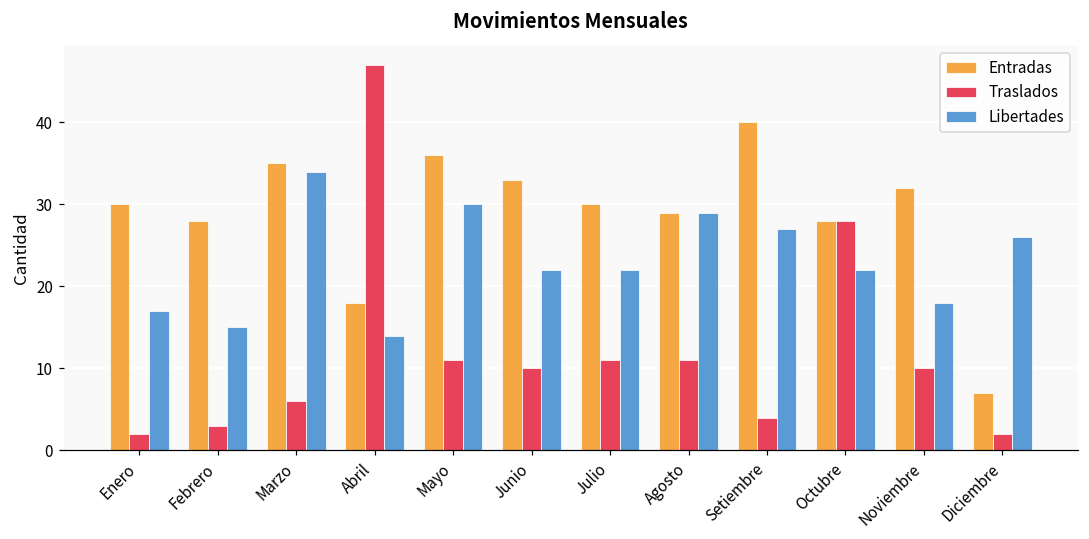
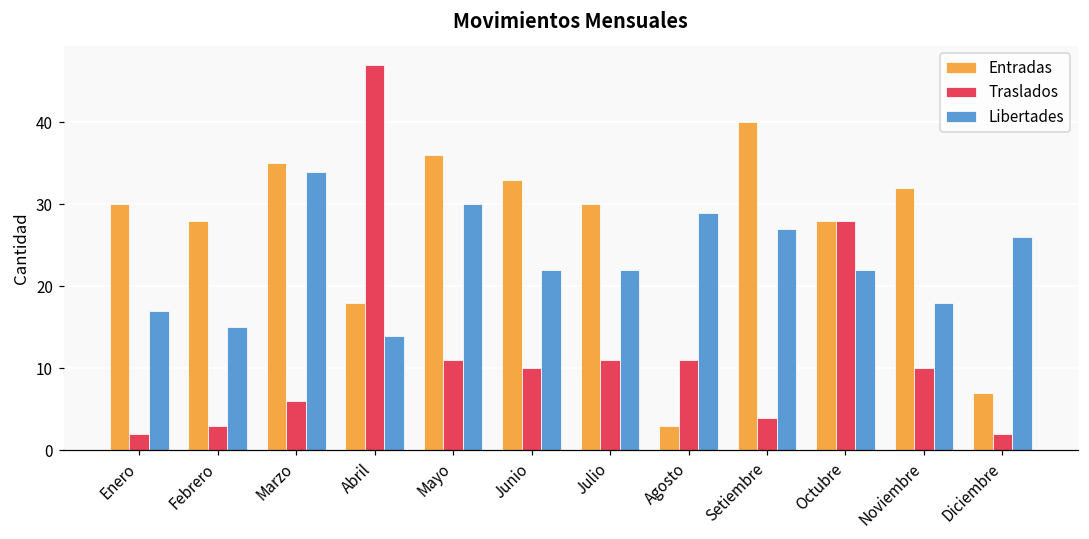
  {
    "Entradas": {
      "Enero": 30,
      "Febrero": 28,
      "Marzo": 35,
      "Abril": 18,
      "Mayo": 36,
      "Junio": 33,
      "Julio": 30,
-     "Agosto": 29,
+     "Agosto": 3,
      "Setiembre": 40,
      "Octubre": 28,
      "Noviembre": 32,
      "Diciembre": 7
    },
    "Traslados": {
      "Enero": 2,
      "Febrero": 3,
      "Marzo": 6,
      "Abril": 47,
      "Mayo": 11,
      "Junio": 10,
      "Julio": 11,
      "Agosto": 11,
      "Setiembre": 4,
      "Octubre": 28,
      "Noviembre": 10,
      "Diciembre": 2
    },
    "Libertades": {
      "Enero": 17,
      "Febrero": 15,
      "Marzo": 34,
      "Abril": 14,
      "Mayo": 30,
      "Junio": 22,
      "Julio": 22,
      "Agosto": 29,
      "Setiembre": 27,
      "Octubre": 22,
      "Noviembre": 18,
      "Diciembre": 26
    }
  }
